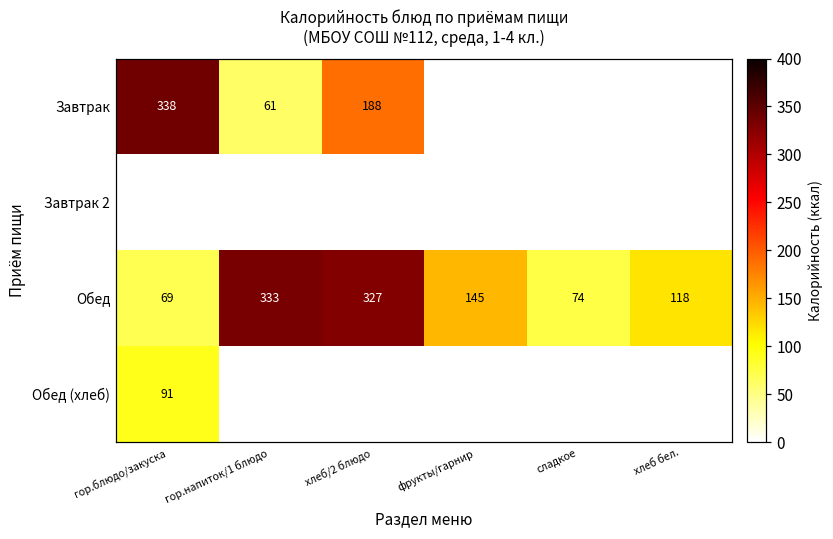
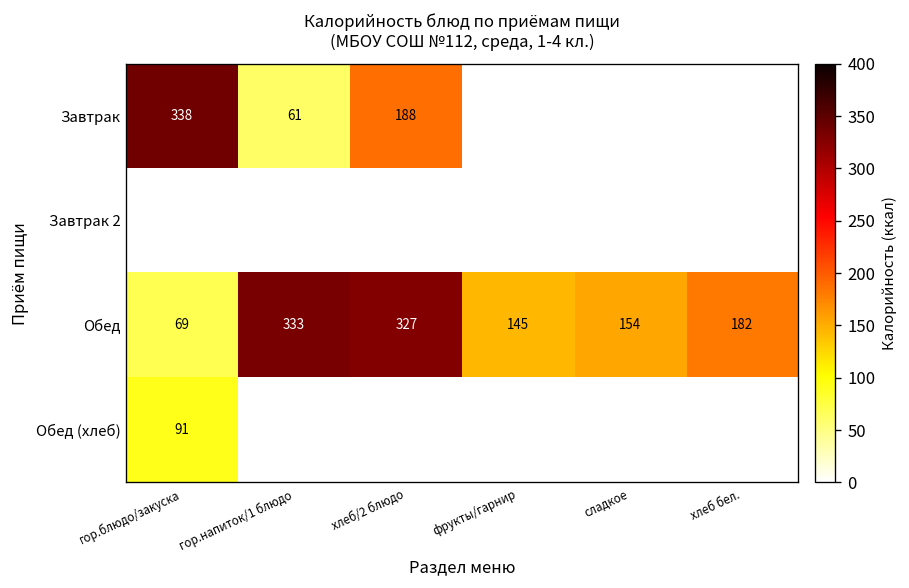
  {
    "Завтрак": {
      "гор.блюдо/закуска": 338,
      "гор.напиток/1 блюдо": 61,
      "хлеб/2 блюдо": 188
    },
    "Обед": {
      "гор.блюдо/закуска": 69,
      "гор.напиток/1 блюдо": 333,
      "хлеб/2 блюдо": 327,
      "фрукты/гарнир": 145,
-     "сладкое": 74,
-     "хлеб бел.": 118
+     "сладкое": 154,
+     "хлеб бел.": 182
    },
    "Обед (хлеб)": {
      "гор.блюдо/закуска": 91
    }
  }
